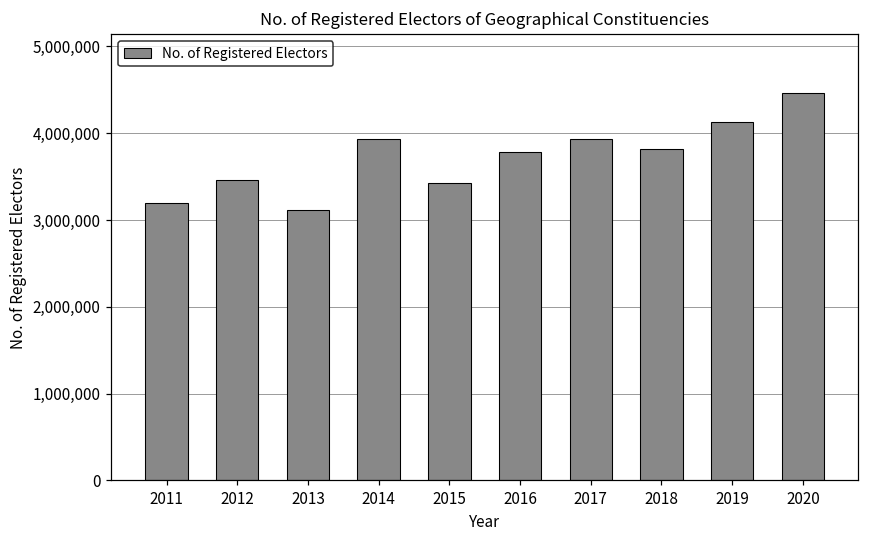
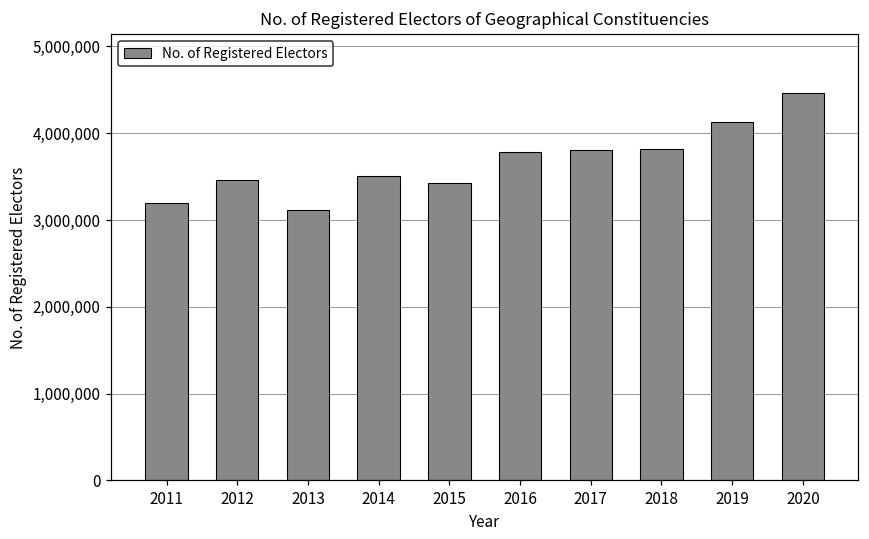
  {
    "2011": "3,200,000",
    "2012": "3,500,000",
    "2013": "3,100,000",
-   "2014": "3,900,000",
+   "2014": "3,500,000",
    "2015": "3,400,000",
    "2016": "3,800,000",
-   "2017": "3,900,000",
+   "2017": "3,800,000",
    "2018": "3,800,000",
    "2019": "4,100,000",
    "2020": "4,500,000"
  }
